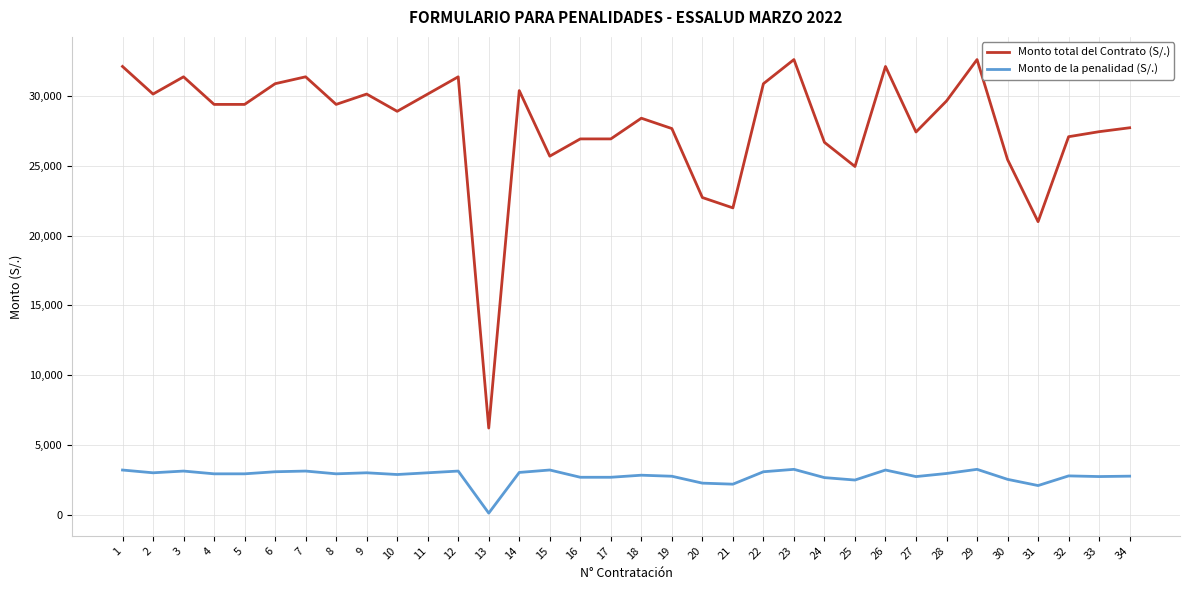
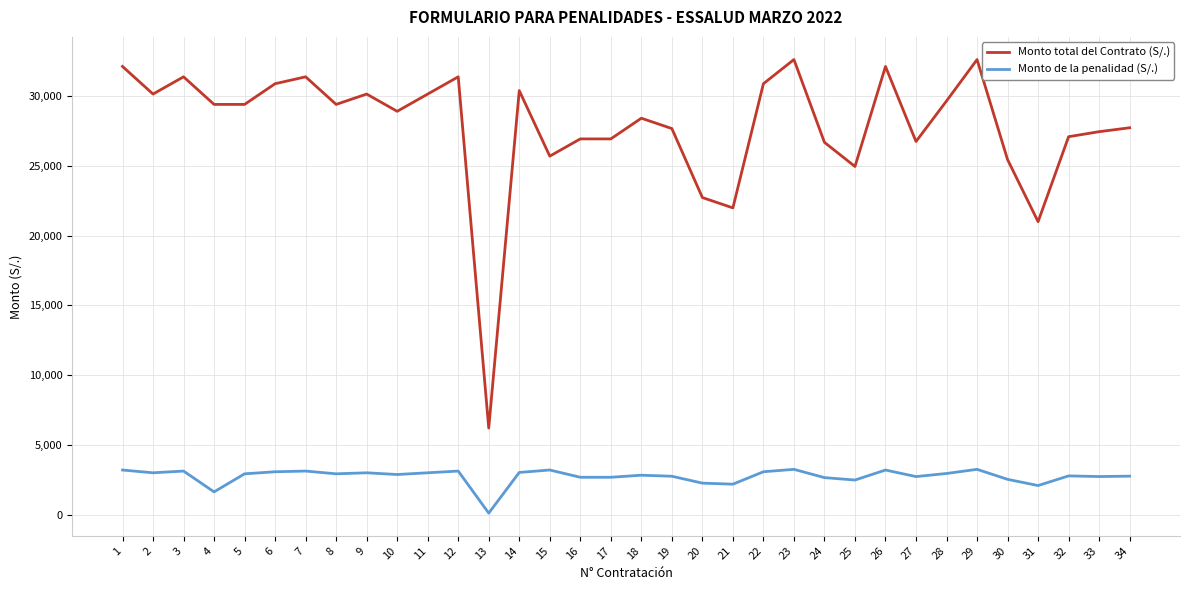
  {
    "Monto total del Contrato (S/.)": {
      "1": "32,100",
      "2": "30,100",
      "3": "31,400",
      "4": "29,400",
      "5": "29,400",
      "6": "30,900",
      "7": "31,400",
      "8": "29,400",
      "9": "30,100",
      "10": "28,900",
      "11": "30,100",
      "12": "31,400",
      "13": "6,200",
      "14": "30,400",
      "15": "25,700",
      "16": "26,900",
      "17": "26,900",
      "18": "28,400",
      "19": "27,700",
      "20": "22,700",
      "21": "22,000",
      "22": "30,900",
      "23": "32,600",
      "24": "26,700",
      "25": "24,900",
      "26": "32,100",
-     "27": "27,400",
+     "27": "26,700",
      "28": "29,600",
      "29": "32,600",
      "30": "25,400",
      "31": "21,000",
      "32": "27,100",
      "33": "27,400",
      "34": "27,700"
    },
    "Monto de la penalidad (S/.)": {
      "1": "3,200",
      "2": "3,000",
      "3": "3,100",
-     "4": "2,900",
+     "4": "1,600",
      "5": "2,900",
      "6": "3,100",
      "7": "3,100",
      "8": "2,900",
      "9": "3,000",
      "10": "2,900",
      "11": "3,000",
      "12": "3,100",
      "13": "100",
      "14": "3,000",
      "15": "3,200",
      "16": "2,700",
      "17": "2,700",
      "18": "2,800",
      "19": "2,800",
      "20": "2,300",
      "21": "2,200",
      "22": "3,100",
      "23": "3,300",
      "24": "2,700",
      "25": "2,500",
      "26": "3,200",
      "27": "2,700",
      "28": "3,000",
      "29": "3,300",
      "30": "2,500",
      "31": "2,100",
      "32": "2,800",
      "33": "2,700",
      "34": "2,800"
    }
  }
